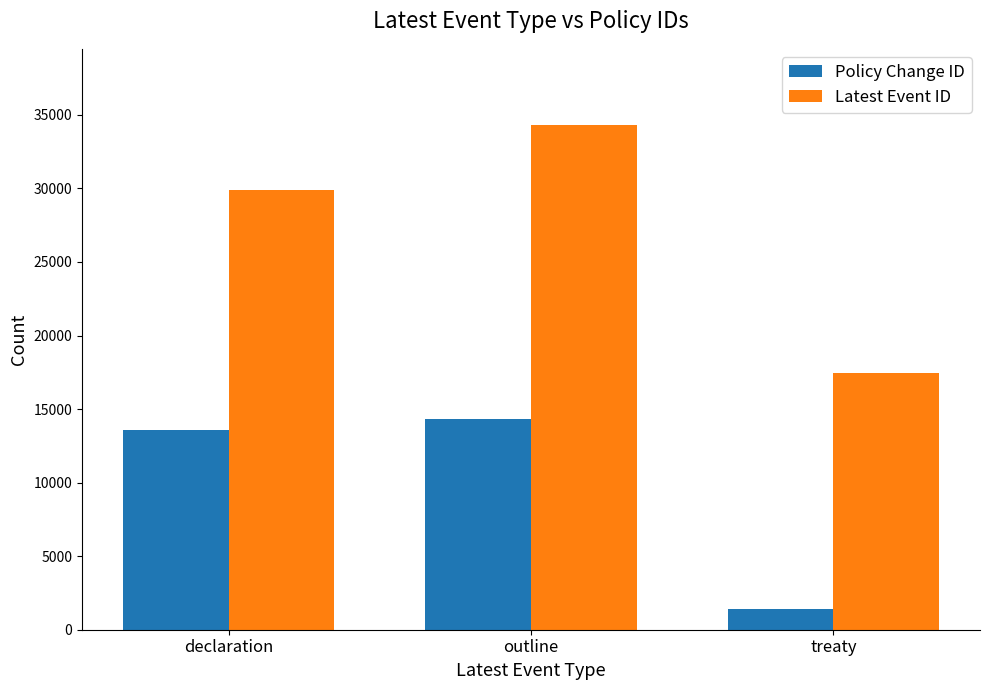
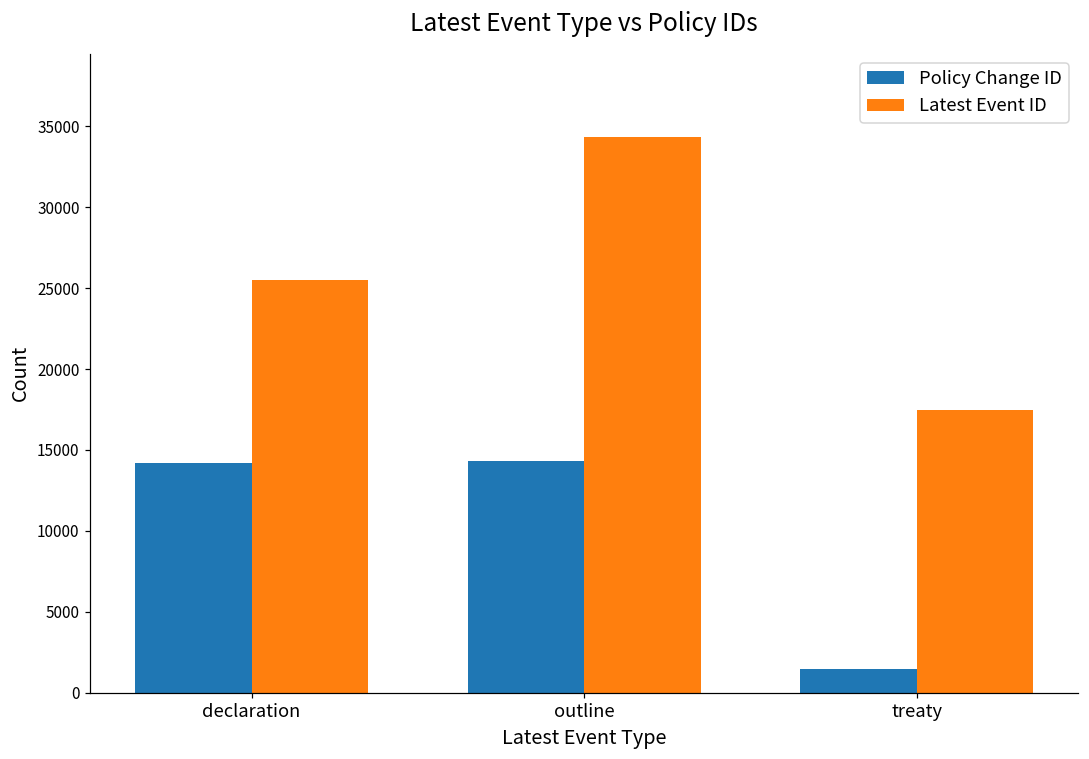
  {
    "Policy Change ID": {
-     "declaration": 13600,
+     "declaration": 14200,
      "outline": 14300,
      "treaty": 1400
    },
    "Latest Event ID": {
-     "declaration": 29900,
+     "declaration": 25500,
      "outline": 34300,
      "treaty": 17500
    }
  }
